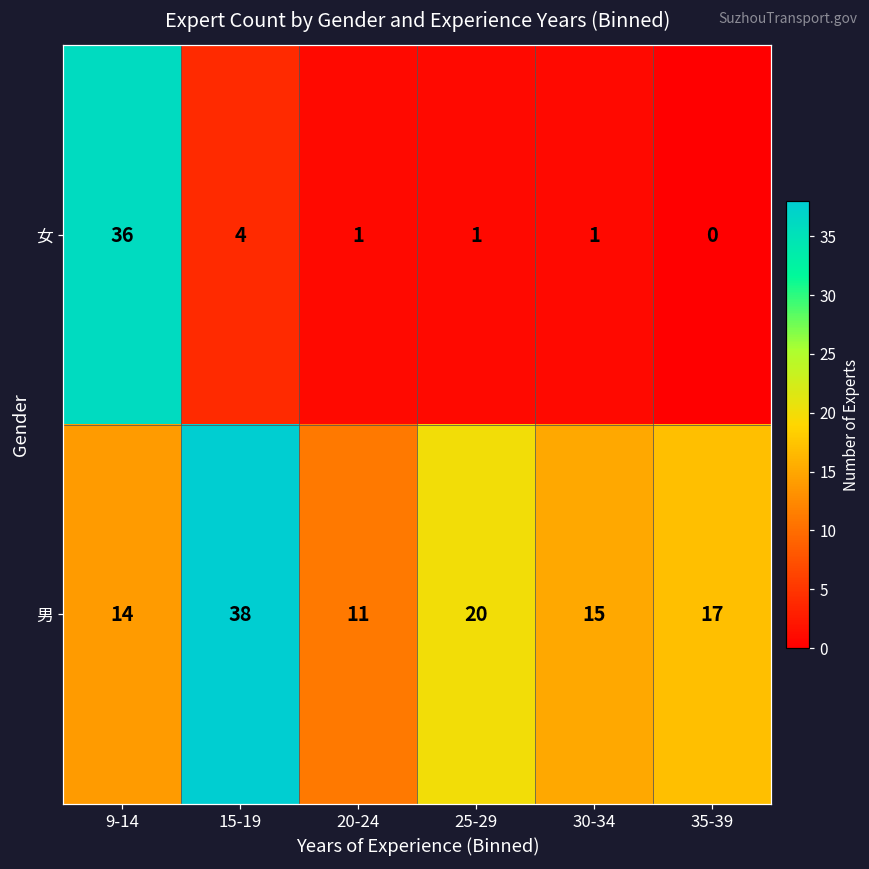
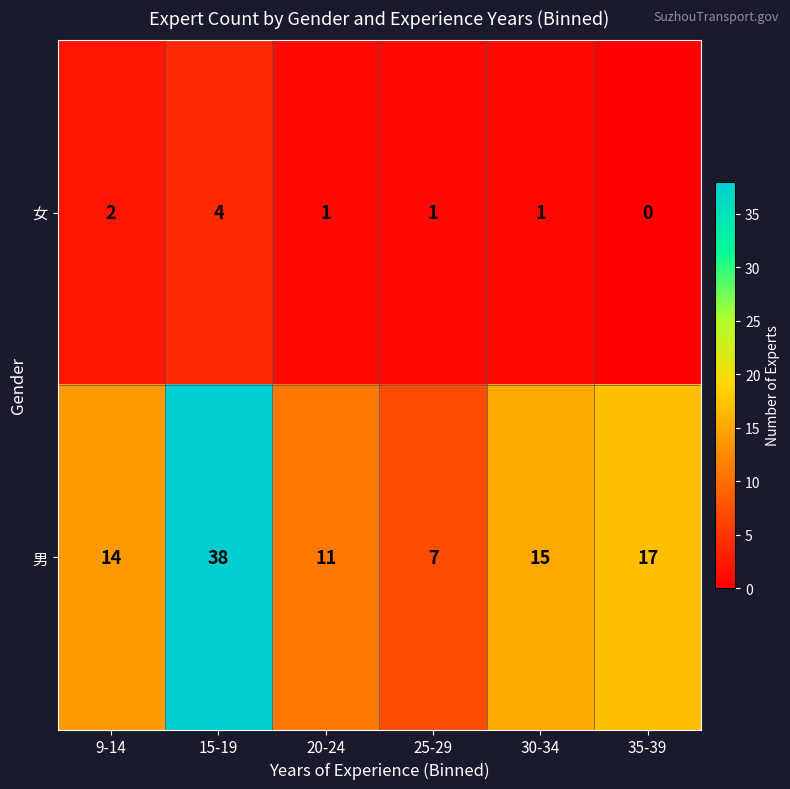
  {
    "女": {
-     "9-14": 36,
+     "9-14": 2,
      "15-19": 4,
      "20-24": 1,
      "25-29": 1,
      "30-34": 1,
      "35-39": 0
    },
    "男": {
      "9-14": 14,
      "15-19": 38,
      "20-24": 11,
-     "25-29": 20,
+     "25-29": 7,
      "30-34": 15,
      "35-39": 17
    }
  }
